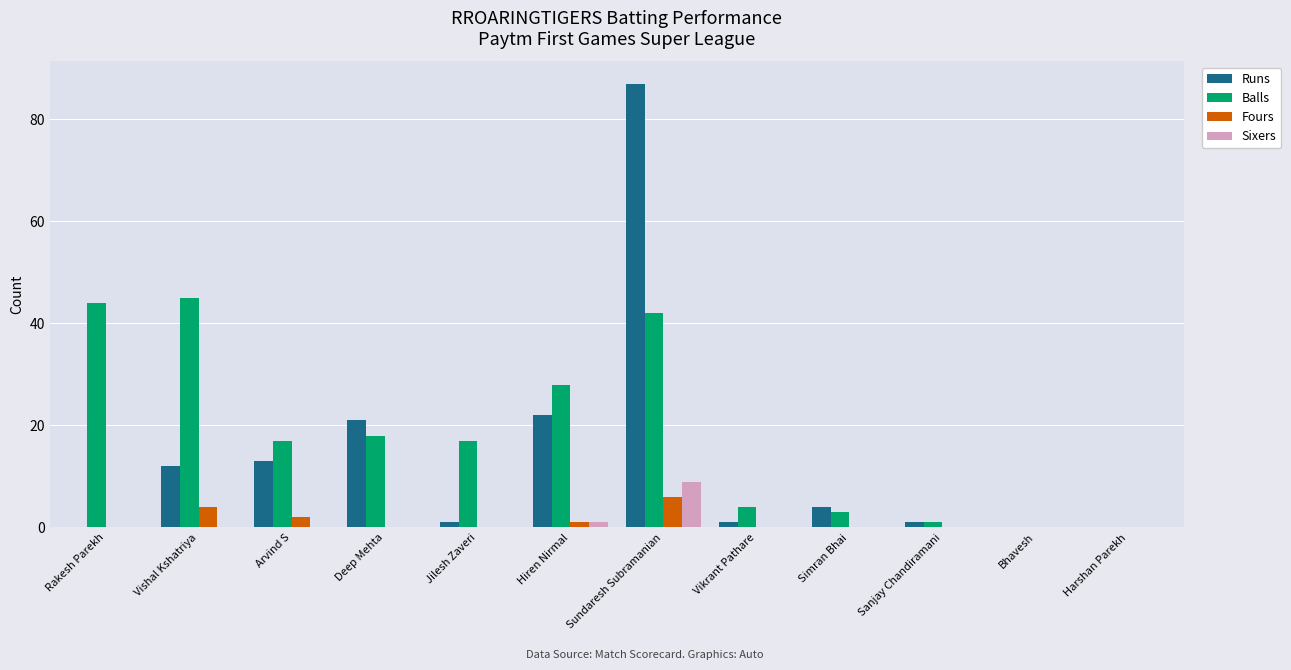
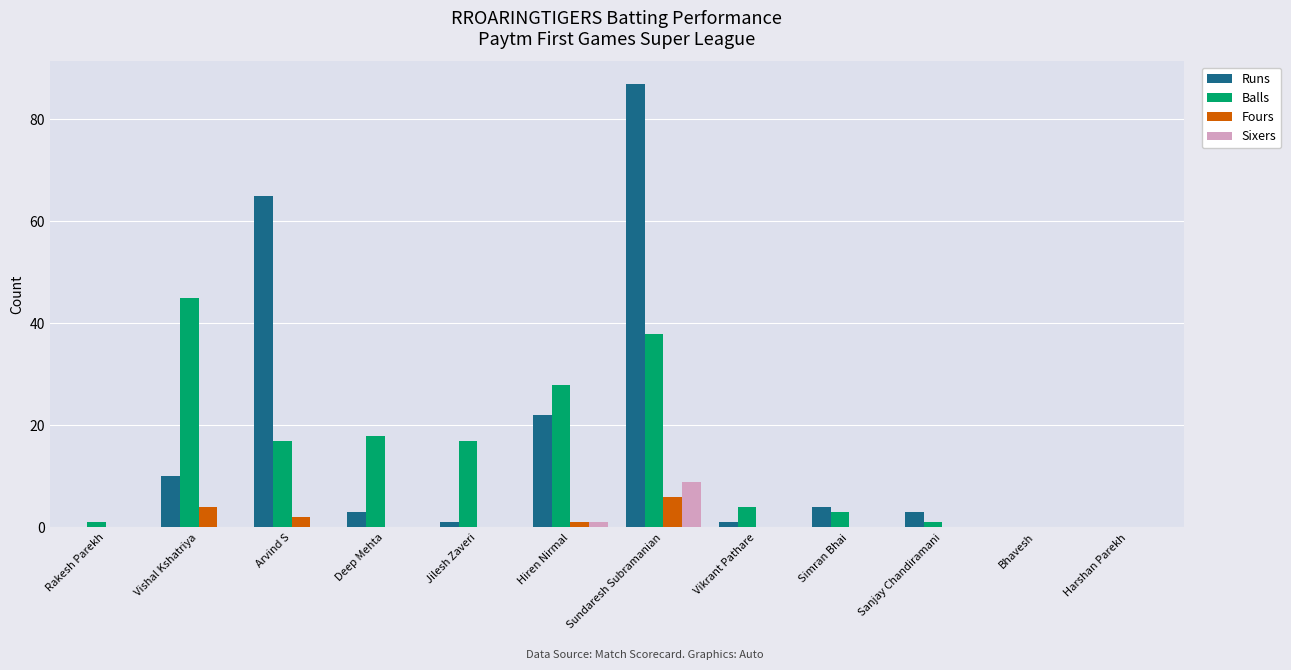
  {
    "Runs": {
      "Rakesh Parekh": 0,
-     "Vishal Kshatriya": 12,
-     "Arvind S": 13,
-     "Deep Mehta": 21,
+     "Vishal Kshatriya": 10,
+     "Arvind S": 65,
+     "Deep Mehta": 3,
      "Jilesh Zaveri": 1,
      "Hiren Nirmal": 22,
      "Sundaresh Subramanian": 87,
      "Vikrant Pathare": 1,
      "Simran Bhai": 4,
-     "Sanjay Chandiramani": 1,
+     "Sanjay Chandiramani": 3,
      "Bhavesh": 0,
      "Harshan Parekh": 0
    },
    "Balls": {
-     "Rakesh Parekh": 44,
+     "Rakesh Parekh": 1,
      "Vishal Kshatriya": 45,
      "Arvind S": 17,
      "Deep Mehta": 18,
      "Jilesh Zaveri": 17,
      "Hiren Nirmal": 28,
-     "Sundaresh Subramanian": 42,
+     "Sundaresh Subramanian": 38,
      "Vikrant Pathare": 4,
      "Simran Bhai": 3,
      "Sanjay Chandiramani": 1,
      "Bhavesh": 0,
      "Harshan Parekh": 0
    },
    "Fours": {
      "Rakesh Parekh": 0,
      "Vishal Kshatriya": 4,
      "Arvind S": 2,
      "Deep Mehta": 0,
      "Jilesh Zaveri": 0,
      "Hiren Nirmal": 1,
      "Sundaresh Subramanian": 6,
      "Vikrant Pathare": 0,
      "Simran Bhai": 0,
      "Sanjay Chandiramani": 0,
      "Bhavesh": 0,
      "Harshan Parekh": 0
    },
    "Sixers": {
      "Rakesh Parekh": 0,
      "Vishal Kshatriya": 0,
      "Arvind S": 0,
      "Deep Mehta": 0,
      "Jilesh Zaveri": 0,
      "Hiren Nirmal": 1,
      "Sundaresh Subramanian": 9,
      "Vikrant Pathare": 0,
      "Simran Bhai": 0,
      "Sanjay Chandiramani": 0,
      "Bhavesh": 0,
      "Harshan Parekh": 0
    }
  }
